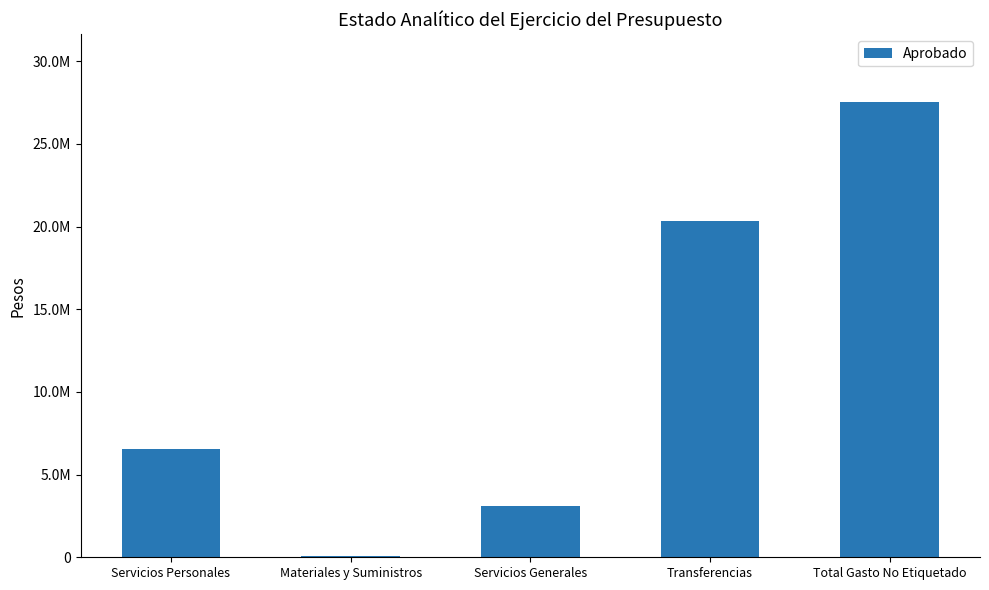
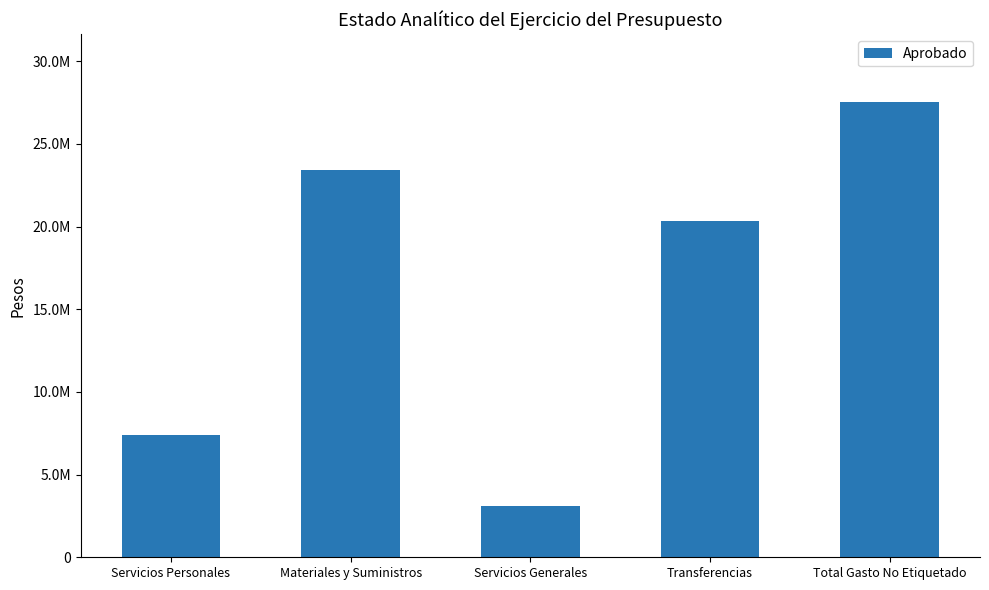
  {
-   "Servicios Personales": 6500000,
-   "Materiales y Suministros": 100000,
+   "Servicios Personales": 7400000,
+   "Materiales y Suministros": 23400000,
    "Servicios Generales": 3100000,
    "Transferencias": 20400000,
    "Total Gasto No Etiquetado": 27500000
  }
